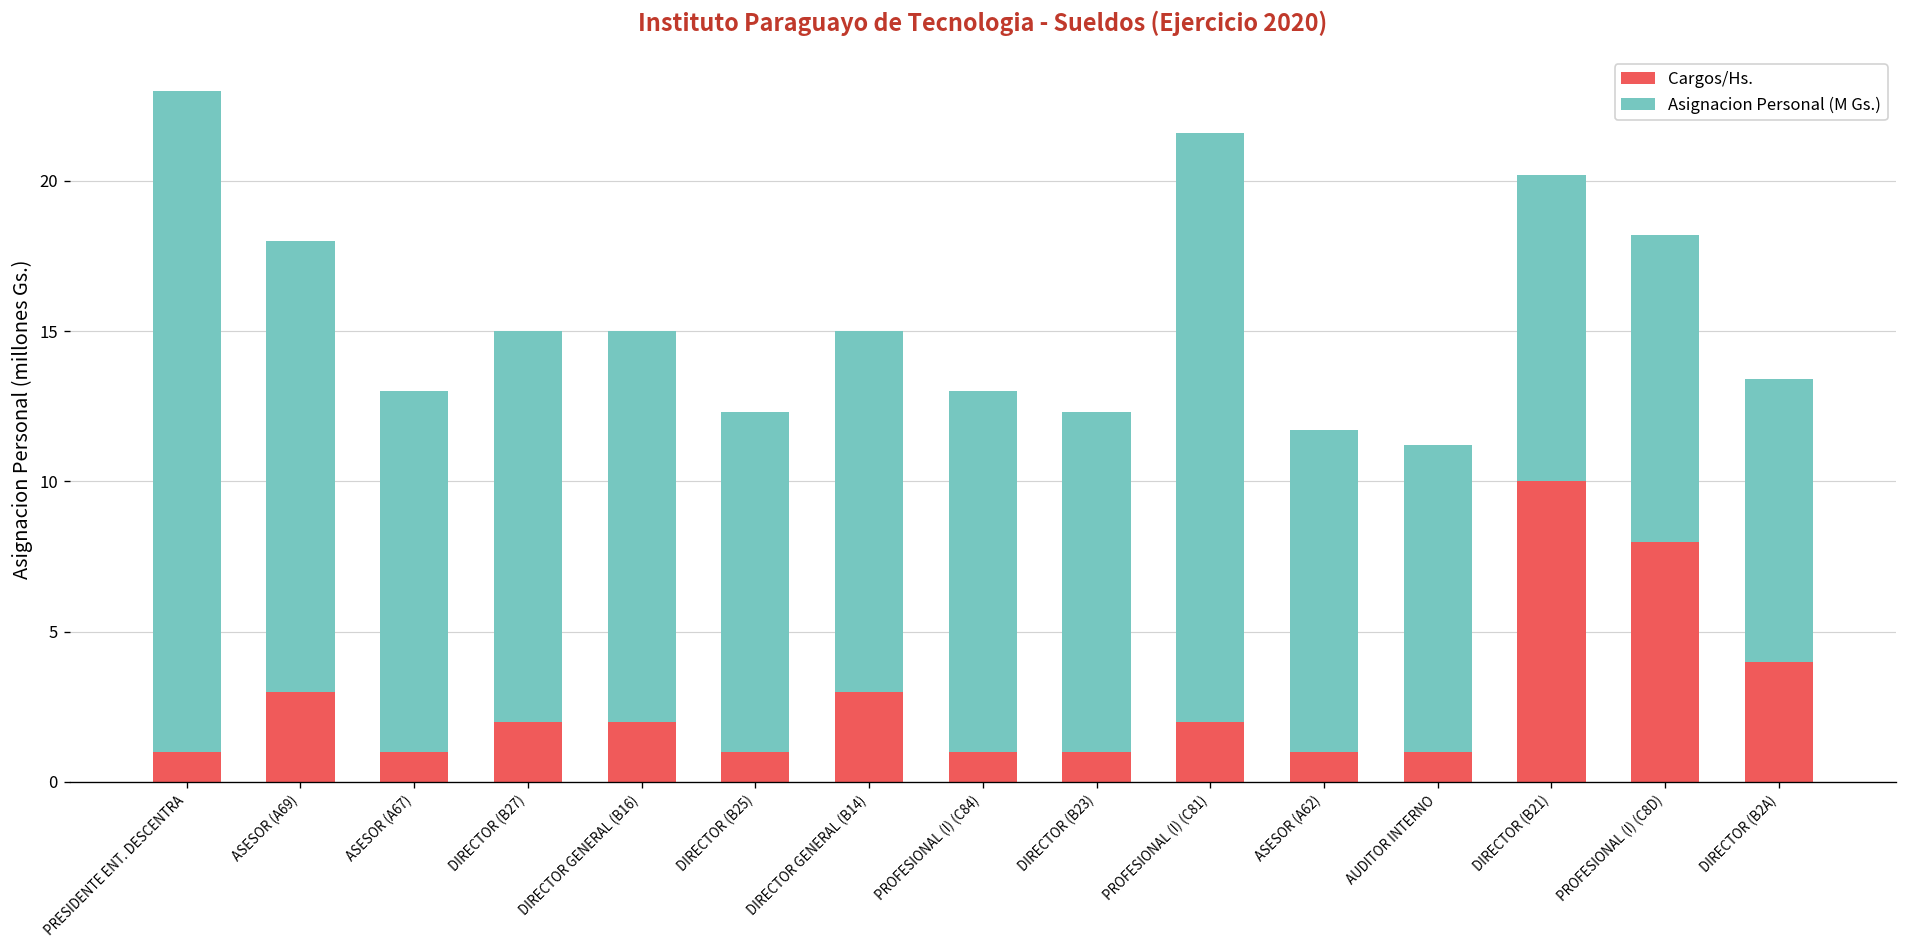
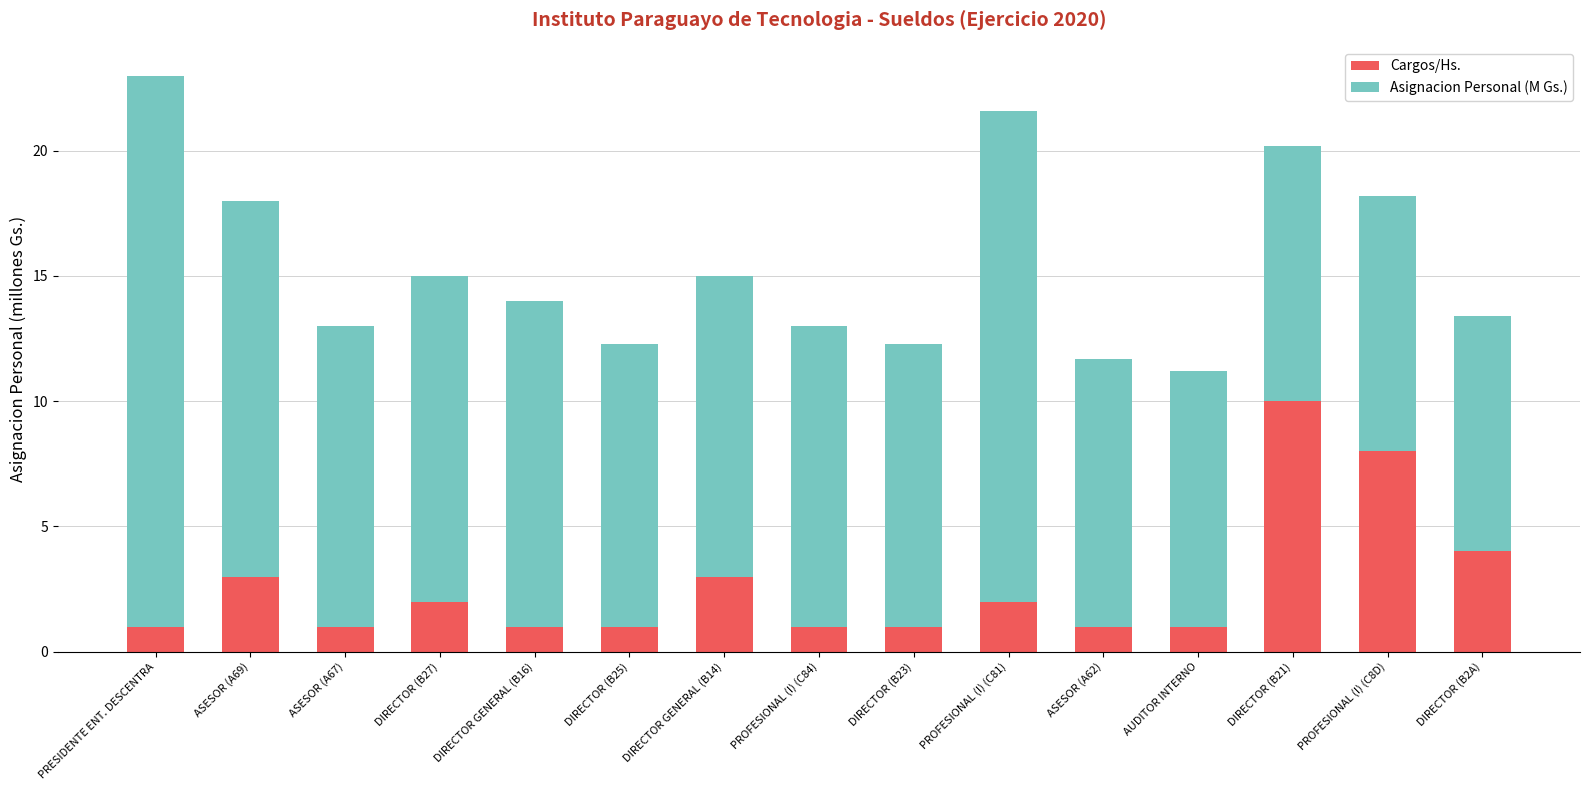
  {
    "Cargos/Hs.": {
      "PRESIDENTE ENT. DESCENTRA": 1,
      "ASESOR (A69)": 3,
      "ASESOR (A67)": 1,
      "DIRECTOR (B27)": 2,
-     "DIRECTOR GENERAL (B16)": 2,
+     "DIRECTOR GENERAL (B16)": 1,
      "DIRECTOR (B25)": 1,
      "DIRECTOR GENERAL (B14)": 3,
      "PROFESIONAL (I) (C84)": 1,
      "DIRECTOR (B23)": 1,
      "PROFESIONAL (I) (C81)": 2,
      "ASESOR (A62)": 1,
      "AUDITOR INTERNO": 1,
      "DIRECTOR (B21)": 10,
      "PROFESIONAL (I) (C8D)": 8,
      "DIRECTOR (B2A)": 4
    },
    "Asignacion Personal (M Gs.)": {
      "PRESIDENTE ENT. DESCENTRA": 22,
      "ASESOR (A69)": 15,
      "ASESOR (A67)": 12,
      "DIRECTOR (B27)": 13,
      "DIRECTOR GENERAL (B16)": 13,
      "DIRECTOR (B25)": 11.3,
      "DIRECTOR GENERAL (B14)": 12,
      "PROFESIONAL (I) (C84)": 12,
      "DIRECTOR (B23)": 11.3,
      "PROFESIONAL (I) (C81)": 19.6,
      "ASESOR (A62)": 10.7,
      "AUDITOR INTERNO": 10.2,
      "DIRECTOR (B21)": 10.2,
      "PROFESIONAL (I) (C8D)": 10.2,
      "DIRECTOR (B2A)": 9.4
    }
  }
